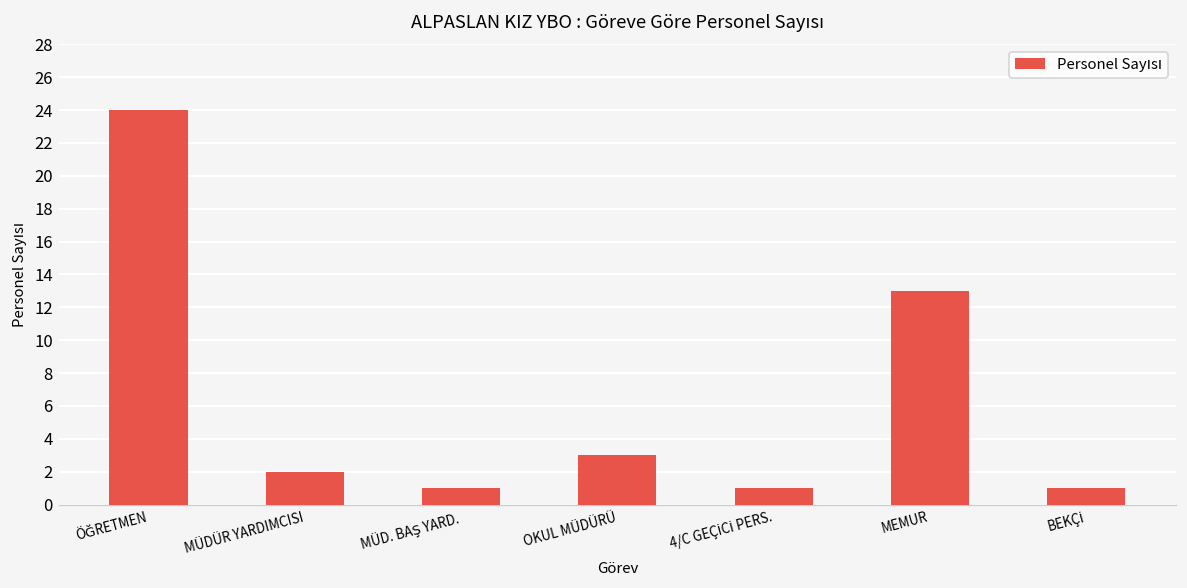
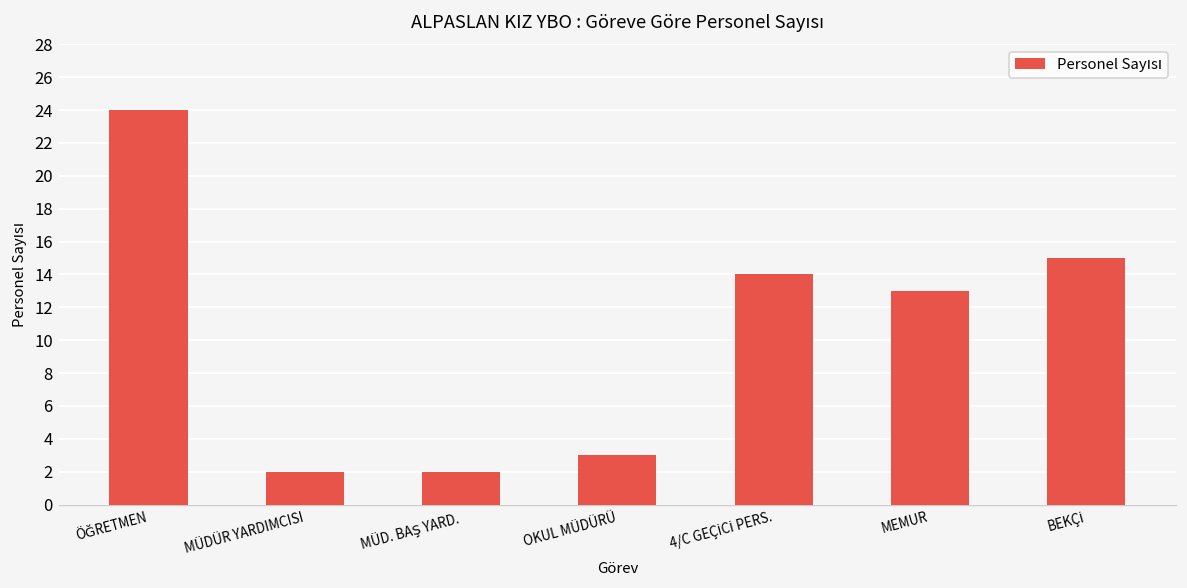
  {
    "ÖĞRETMEN": 24,
    "MÜDÜR YARDIMCISI": 2,
-   "MÜD. BAŞ YARD.": 1,
+   "MÜD. BAŞ YARD.": 2,
    "OKUL MÜDÜRÜ": 3,
-   "4/C GEÇİCİ PERS.": 1,
+   "4/C GEÇİCİ PERS.": 14,
    "MEMUR": 13,
-   "BEKÇİ": 1
+   "BEKÇİ": 15
  }
